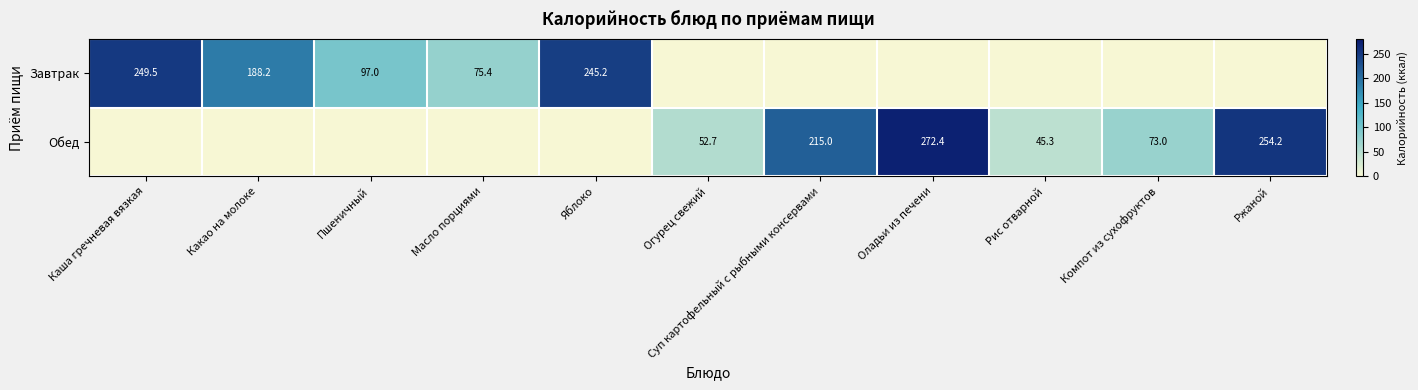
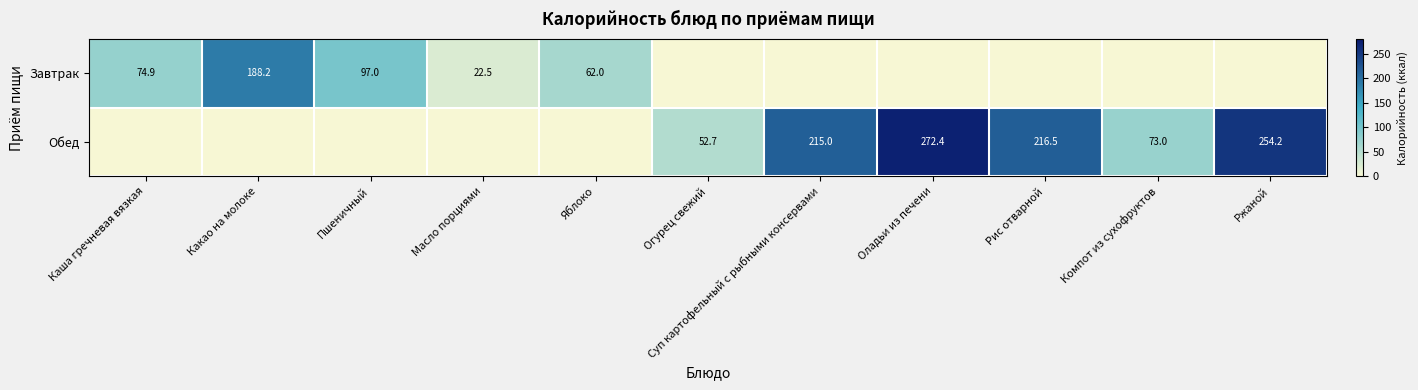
  {
    "Завтрак": {
-     "Каша гречневая вязкая": 249.5,
+     "Каша гречневая вязкая": 74.9,
      "Какао на молоке": 188.2,
      "Пшеничный": 97.0,
-     "Масло порциями": 75.4,
-     "Яблоко": 245.2
+     "Масло порциями": 22.5,
+     "Яблоко": 62.0
    },
    "Обед": {
      "Огурец свежий": 52.7,
      "Суп картофельный с рыбными консервами": 215.0,
      "Оладьи из печени": 272.4,
-     "Рис отварной": 45.3,
+     "Рис отварной": 216.5,
      "Компот из сухофруктов": 73.0,
      "Ржаной": 254.2
    }
  }
